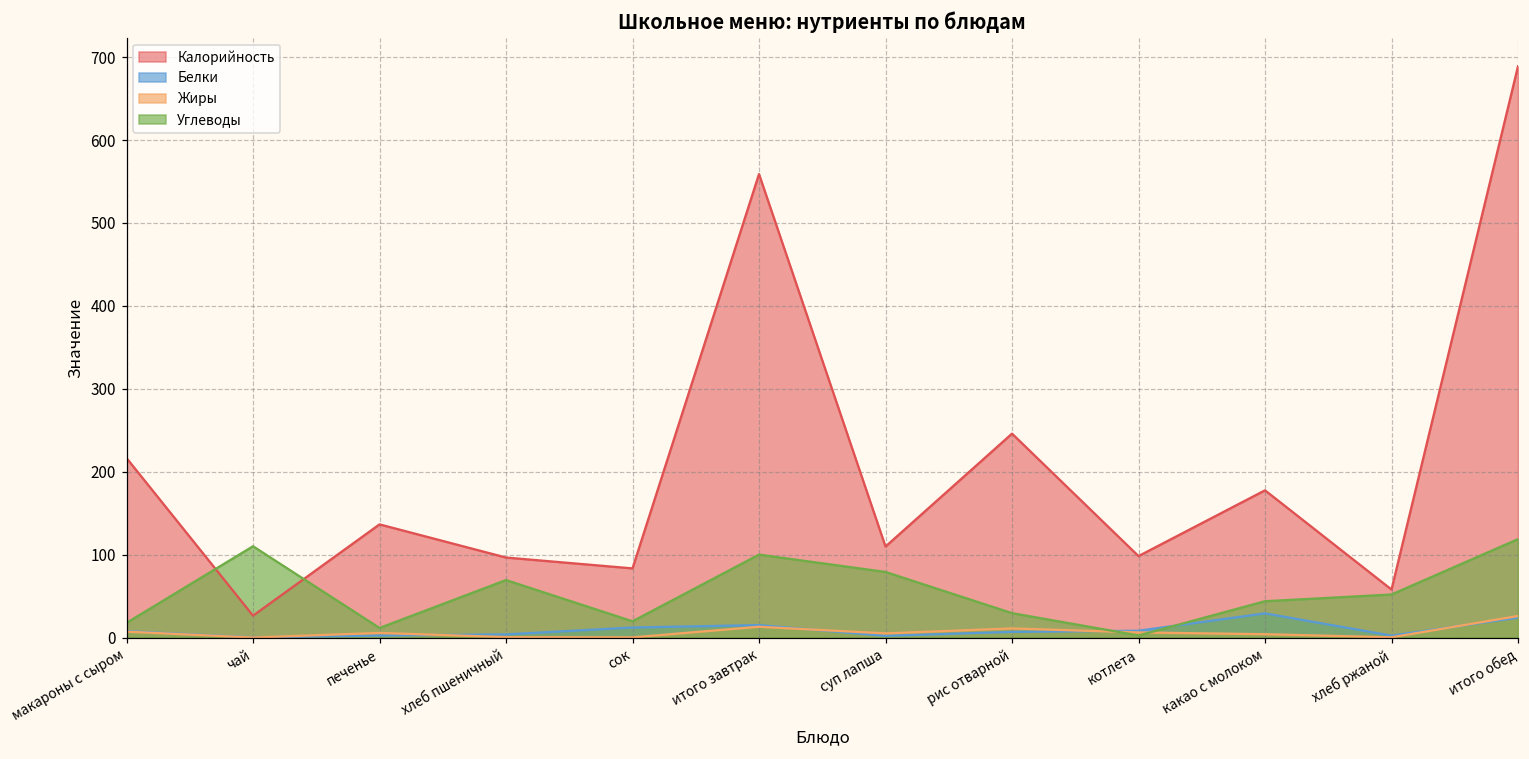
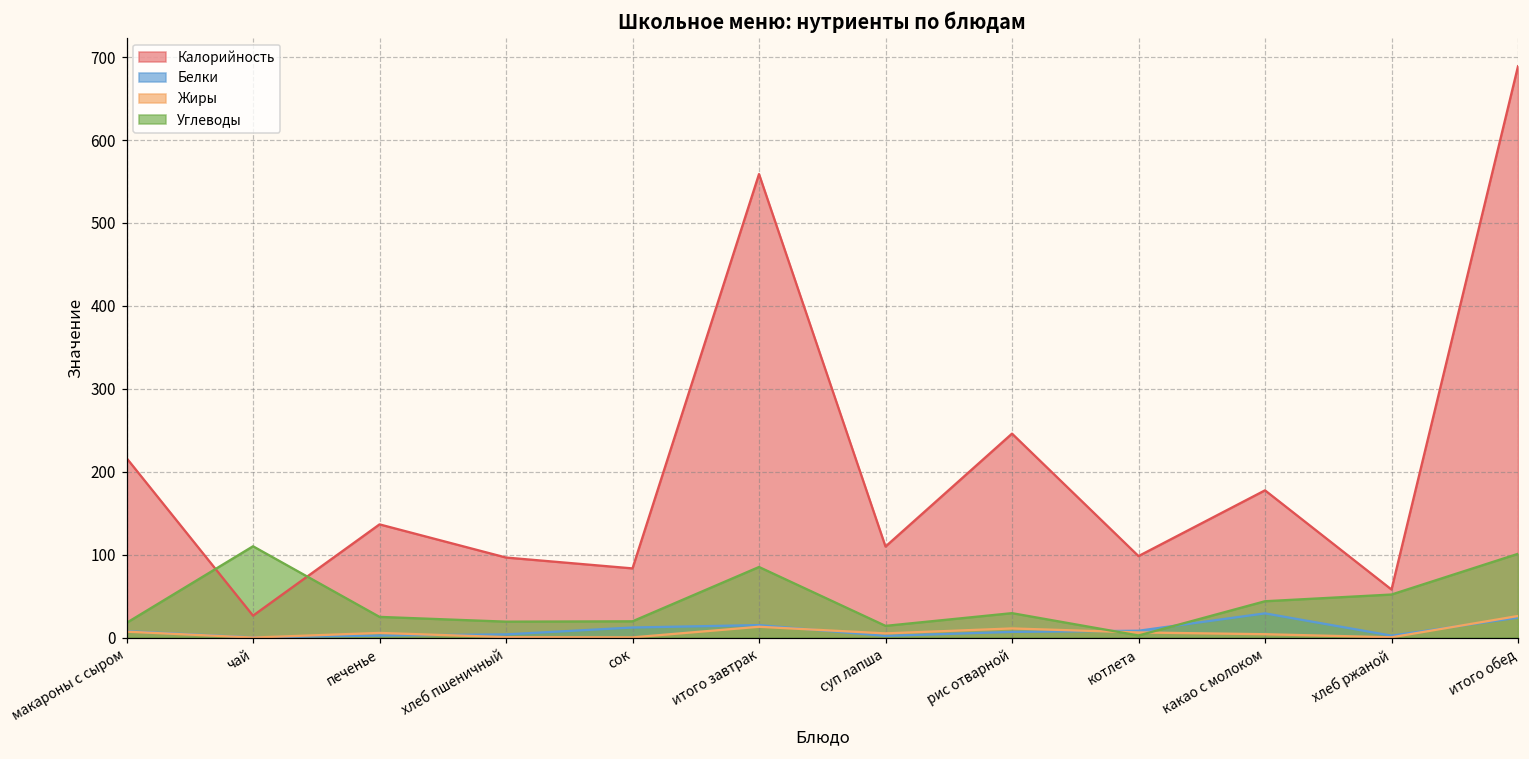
  {
    "Белки": {
      "сок": 10,
      "рис отварной": 10,
      "какао с молоком": 30
    },
    "Углеводы": {
      "макароны с сыром": 20,
      "чай": 110,
-     "печенье": 10,
-     "хлеб пшеничный": 70,
+     "печенье": 20,
+     "хлеб пшеничный": 20,
      "сок": 20,
-     "итого завтрак": 100,
-     "суп лапша": 80,
+     "итого завтрак": 90,
+     "суп лапша": 10,
      "рис отварной": 30,
      "котлета": 0,
      "какао с молоком": 40,
      "хлеб ржаной": 50,
-     "итого обед": 120
+     "итого обед": 100
    }
  }
